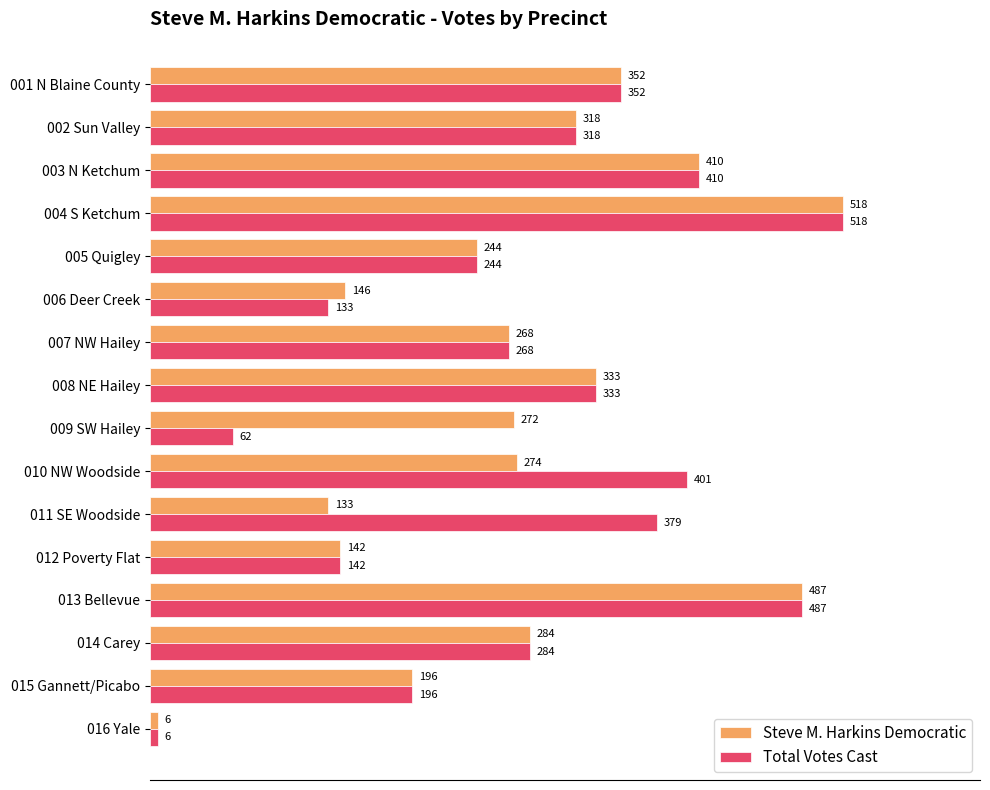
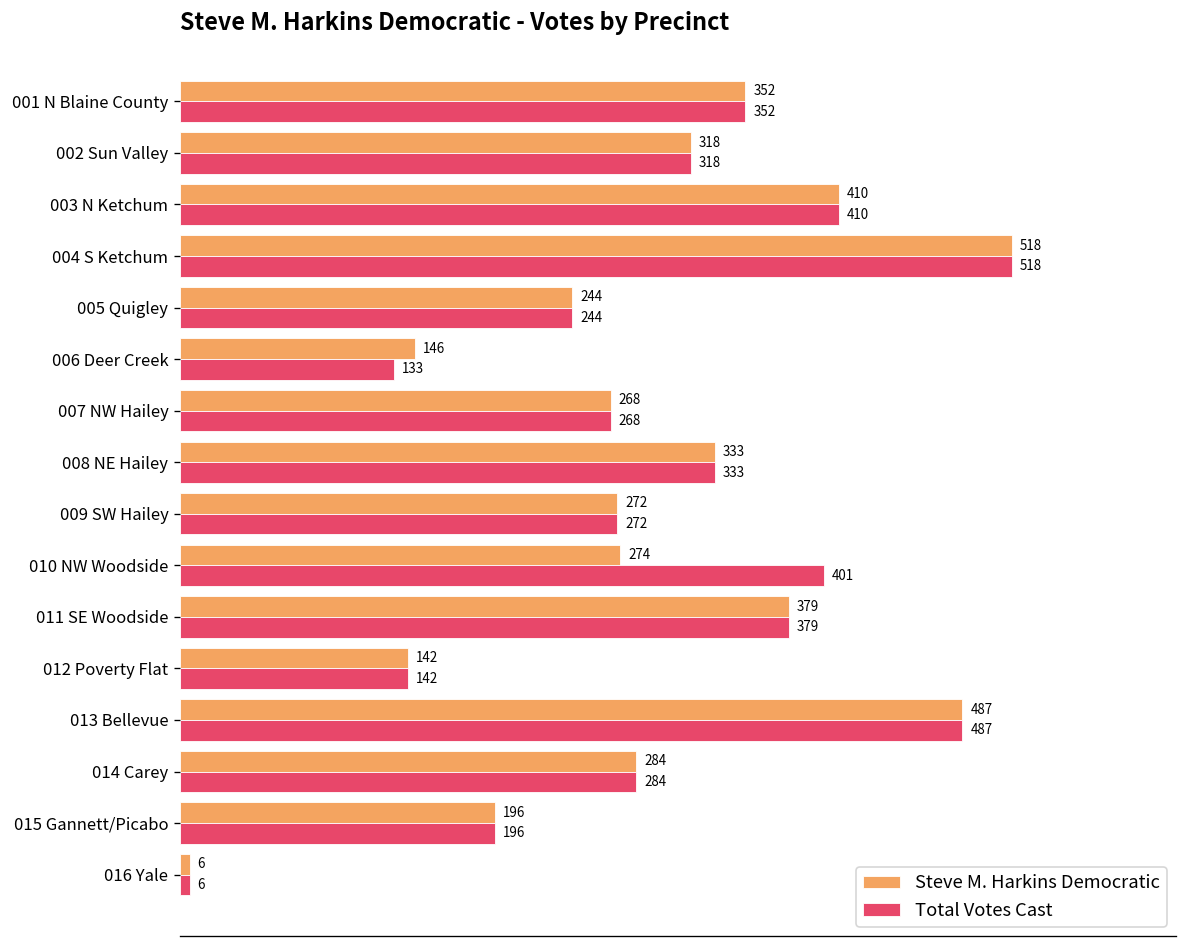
  {
    "Steve M. Harkins Democratic": {
      "001 N Blaine County": 352,
      "002 Sun Valley": 318,
      "003 N Ketchum": 410,
      "004 S Ketchum": 518,
      "005 Quigley": 244,
      "006 Deer Creek": 146,
      "007 NW Hailey": 268,
      "008 NE Hailey": 333,
      "009 SW Hailey": 272,
      "010 NW Woodside": 274,
-     "011 SE Woodside": 133,
+     "011 SE Woodside": 379,
      "012 Poverty Flat": 142,
      "013 Bellevue": 487,
      "014 Carey": 284,
      "015 Gannett/Picabo": 196,
      "016 Yale": 6
    },
    "Total Votes Cast": {
      "001 N Blaine County": 352,
      "002 Sun Valley": 318,
      "003 N Ketchum": 410,
      "004 S Ketchum": 518,
      "005 Quigley": 244,
      "006 Deer Creek": 133,
      "007 NW Hailey": 268,
      "008 NE Hailey": 333,
-     "009 SW Hailey": 62,
+     "009 SW Hailey": 272,
      "010 NW Woodside": 401,
      "011 SE Woodside": 379,
      "012 Poverty Flat": 142,
      "013 Bellevue": 487,
      "014 Carey": 284,
      "015 Gannett/Picabo": 196,
      "016 Yale": 6
    }
  }
